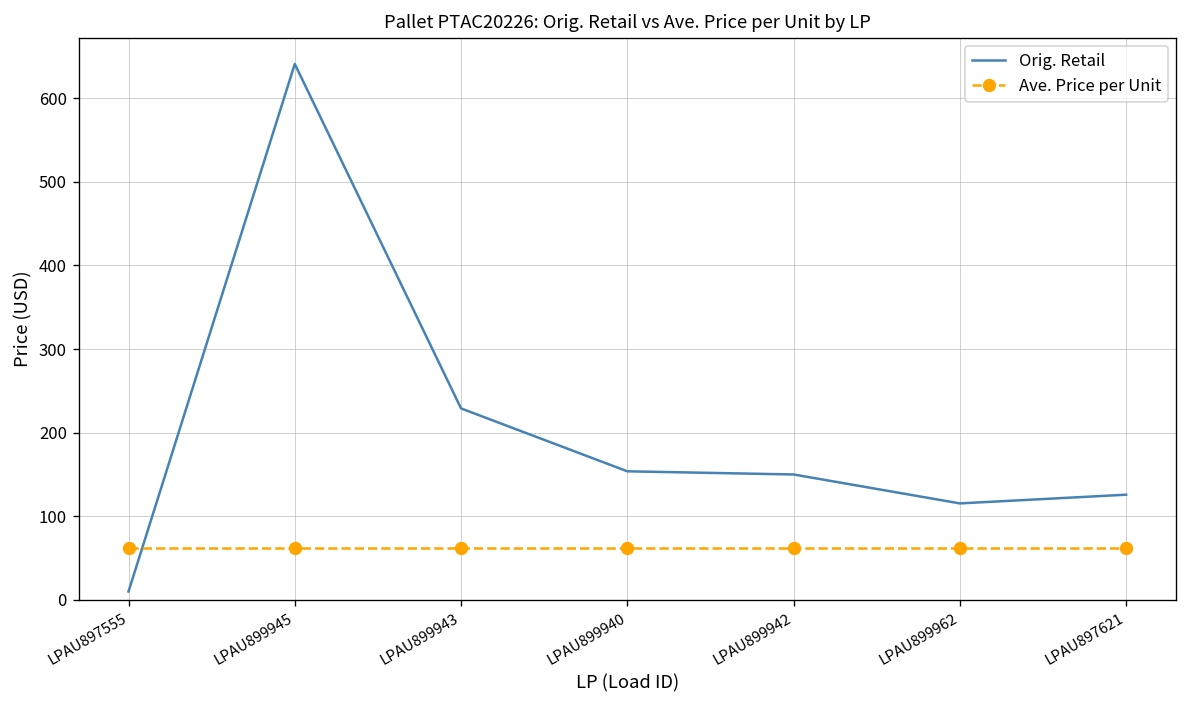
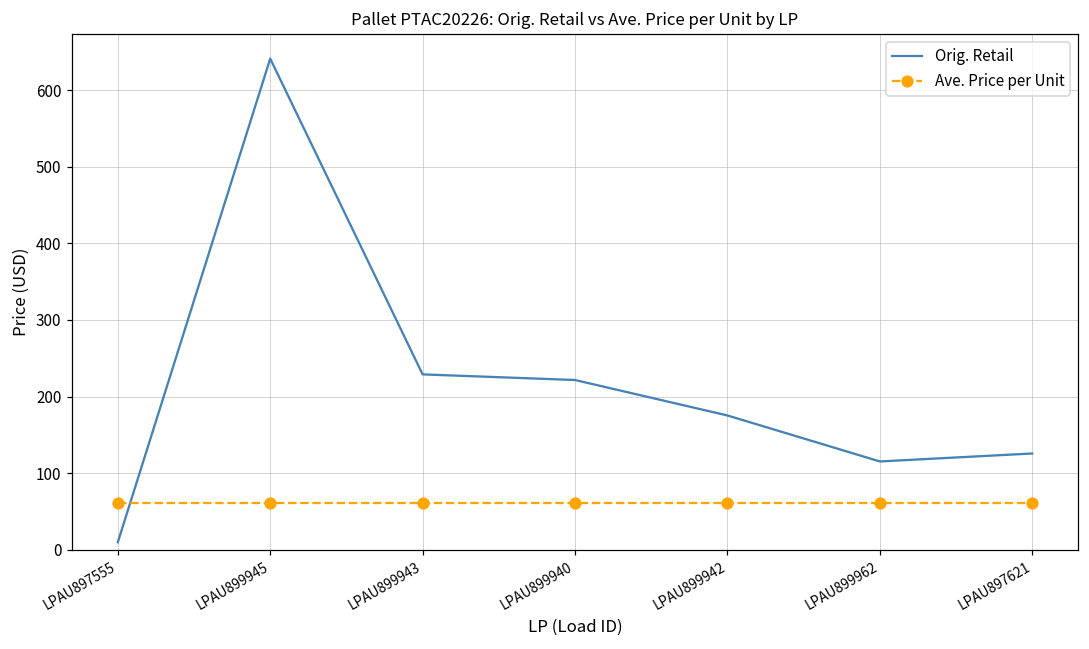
  {
    "Orig. Retail": {
      "LPAU897555": 10,
      "LPAU899945": 640,
      "LPAU899943": 230,
-     "LPAU899940": 150,
-     "LPAU899942": 150,
+     "LPAU899940": 220,
+     "LPAU899942": 180,
      "LPAU899962": 120,
      "LPAU897621": 130
    },
    "Ave. Price per Unit": {
      "LPAU897555": 60,
      "LPAU899945": 60,
      "LPAU899943": 60,
      "LPAU899940": 60,
      "LPAU899942": 60,
      "LPAU899962": 60,
      "LPAU897621": 60
    }
  }
